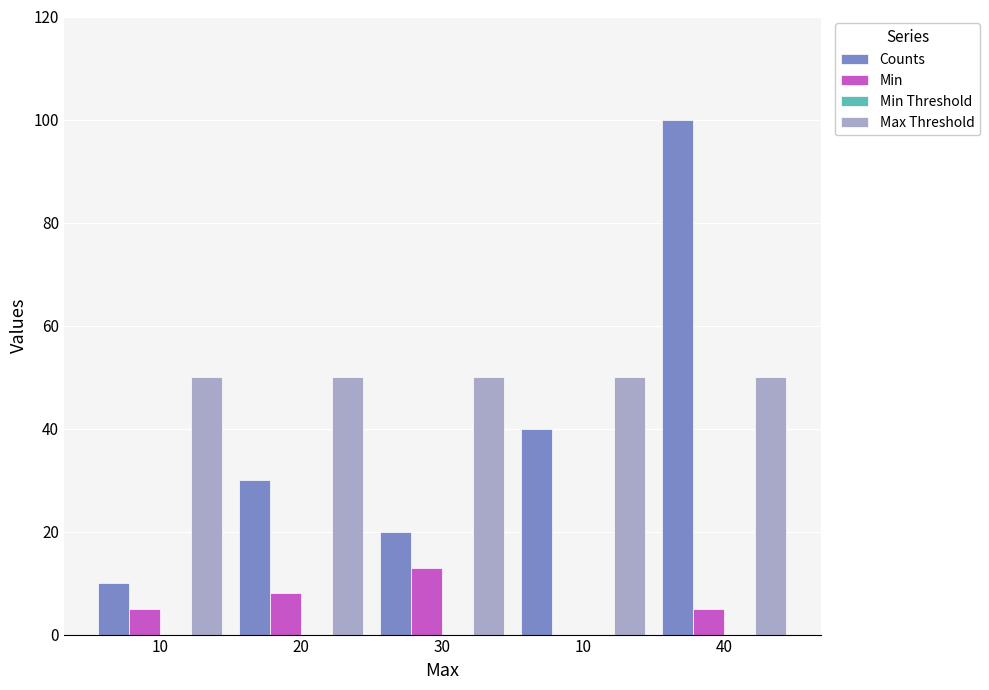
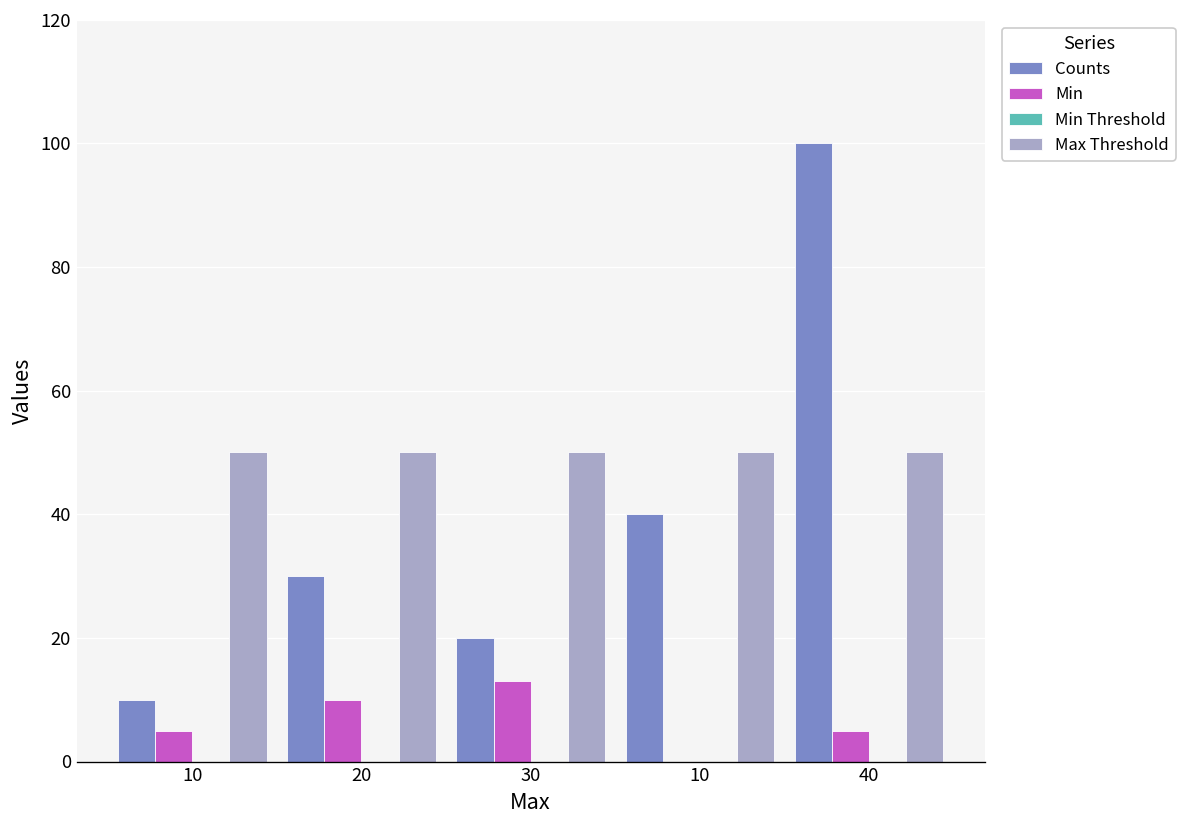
  {
    "Min": {
-     "20": 8,
+     "20": 10,
      "30": 13,
      "40": 5
    },
    "Min Threshold": {
      "20": 0,
      "30": 0,
      "40": 0
    }
  }
